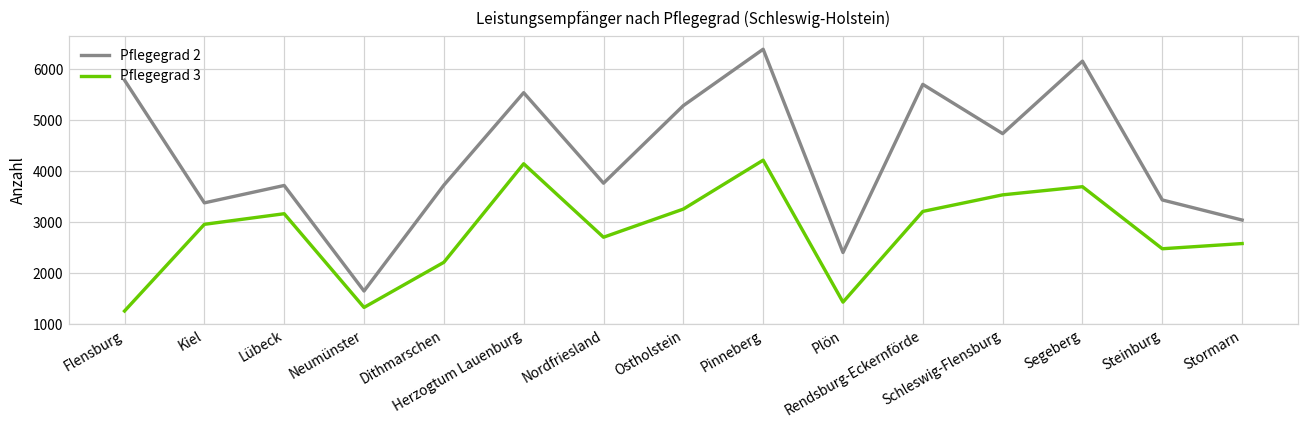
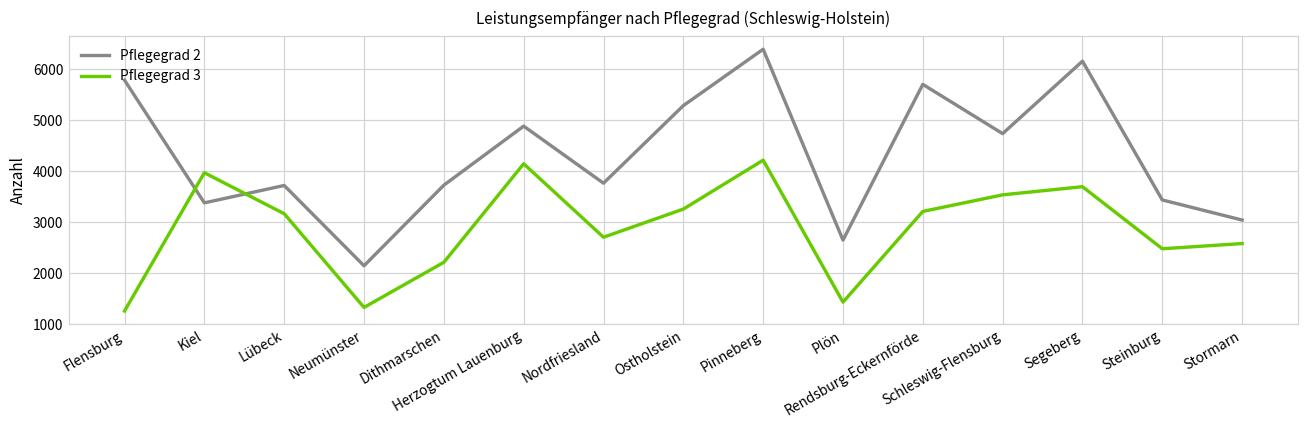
  {
    "Pflegegrad 2": {
      "Flensburg": 5800,
      "Kiel": 3400,
      "Lübeck": 3700,
-     "Neumünster": 1600,
+     "Neumünster": 2100,
      "Dithmarschen": 3700,
-     "Herzogtum Lauenburg": 5500,
+     "Herzogtum Lauenburg": 4900,
      "Nordfriesland": 3800,
      "Ostholstein": 5300,
      "Pinneberg": 6400,
-     "Plön": 2400,
+     "Plön": 2600,
      "Rendsburg-Eckernförde": 5700,
      "Schleswig-Flensburg": 4700,
      "Segeberg": 6200,
      "Steinburg": 3400,
      "Stormarn": 3000
    },
    "Pflegegrad 3": {
      "Flensburg": 1300,
-     "Kiel": 3000,
+     "Kiel": 4000,
      "Lübeck": 3200,
      "Neumünster": 1300,
      "Dithmarschen": 2200,
      "Herzogtum Lauenburg": 4100,
      "Nordfriesland": 2700,
      "Ostholstein": 3300,
      "Pinneberg": 4200,
      "Plön": 1400,
      "Rendsburg-Eckernförde": 3200,
      "Schleswig-Flensburg": 3500,
      "Segeberg": 3700,
      "Steinburg": 2500,
      "Stormarn": 2600
    }
  }
